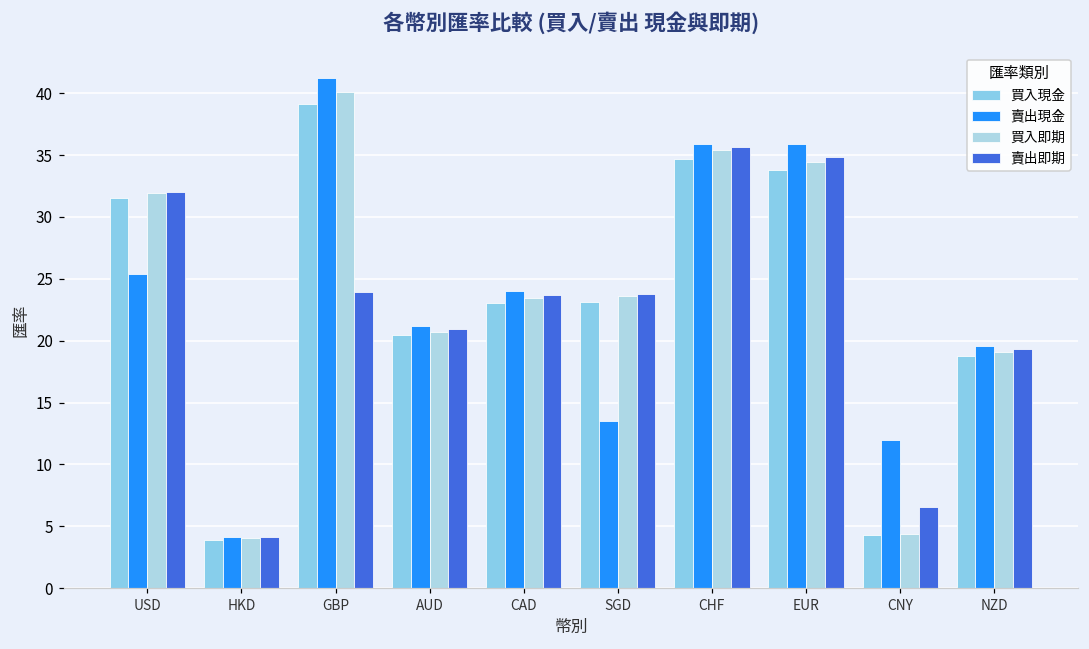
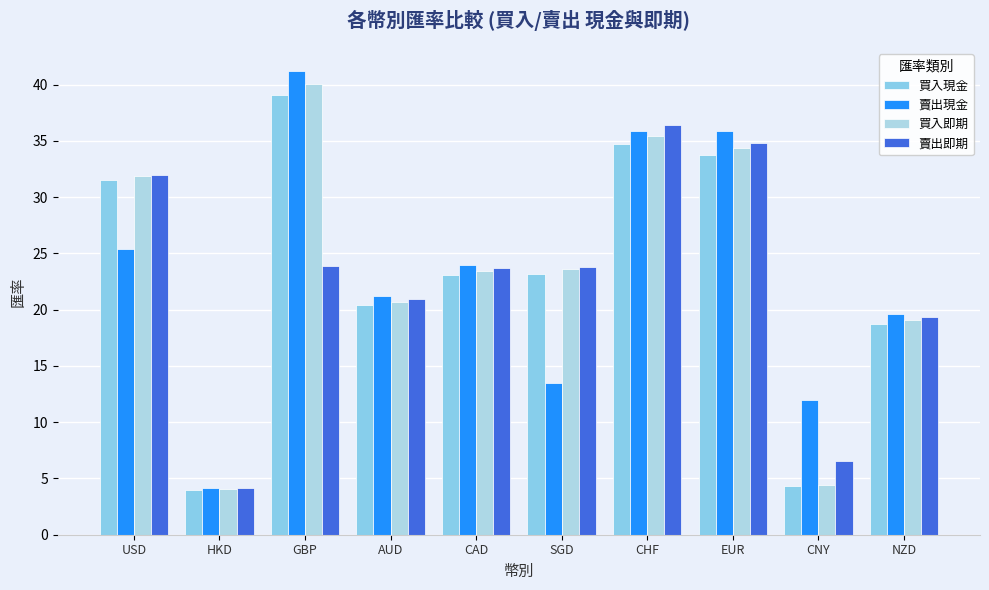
  {
    "賣出現金": {
      "USD": 25.4,
      "HKD": 4.1,
      "GBP": 41.2,
      "AUD": 21.2,
      "CAD": 24.0,
      "SGD": 13.5,
      "CHF": 35.9,
      "EUR": 35.9,
      "CNY": 12.0,
      "NZD": 19.6
    },
    "賣出即期": {
      "USD": 32.0,
      "HKD": 4.1,
      "GBP": 23.9,
      "AUD": 20.9,
      "CAD": 23.7,
      "SGD": 23.8,
-     "CHF": 35.7,
+     "CHF": 36.5,
      "EUR": 34.8,
      "CNY": 6.6,
      "NZD": 19.3
    }
  }
